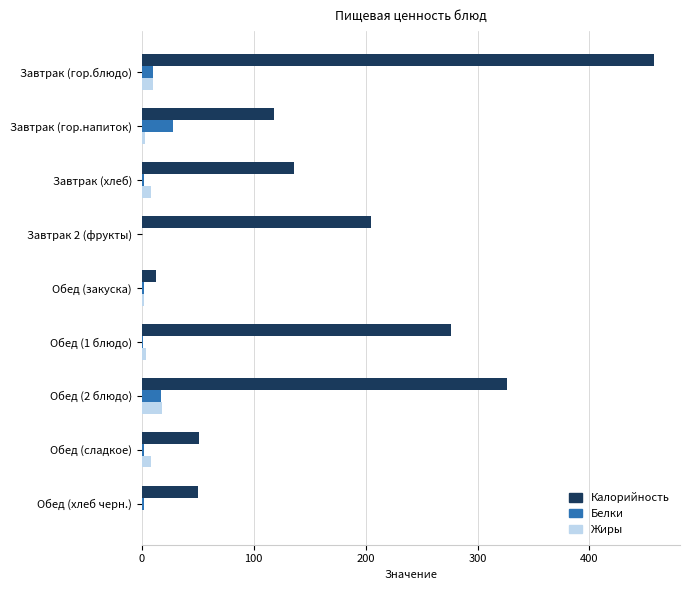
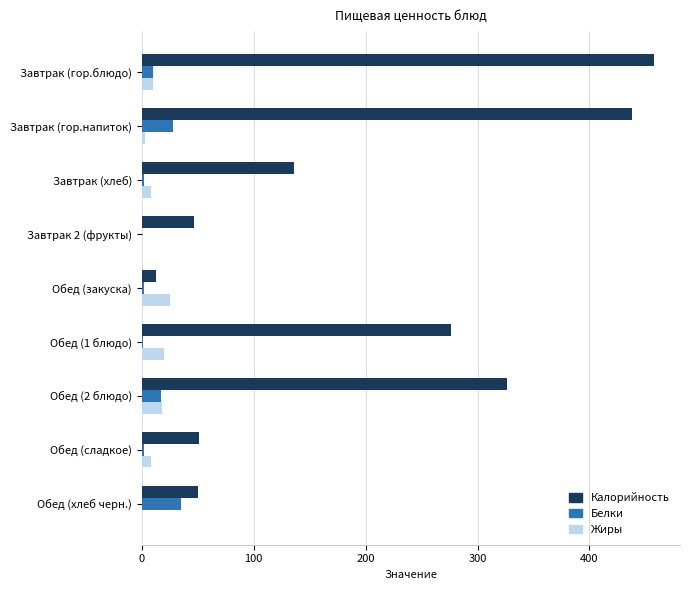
  {
    "Калорийность": {
      "Завтрак (гор.блюдо)": 458,
-     "Завтрак (гор.напиток)": 119,
+     "Завтрак (гор.напиток)": 438,
      "Завтрак (хлеб)": 136,
-     "Завтрак 2 (фрукты)": 205,
+     "Завтрак 2 (фрукты)": 47,
      "Обед (закуска)": 13,
      "Обед (1 блюдо)": 276,
      "Обед (2 блюдо)": 326,
      "Обед (сладкое)": 51,
      "Обед (хлеб черн.)": 50
    },
    "Белки": {
      "Завтрак (гор.блюдо)": 10,
      "Завтрак (гор.напиток)": 28,
      "Завтрак (хлеб)": 2,
      "Обед (2 блюдо)": 17,
-     "Обед (хлеб черн.)": 2
+     "Обед (хлеб черн.)": 35
    },
    "Жиры": {
      "Завтрак (гор.блюдо)": 10,
      "Завтрак (гор.напиток)": 3,
      "Завтрак (хлеб)": 8,
-     "Обед (закуска)": 2,
-     "Обед (1 блюдо)": 4,
+     "Обед (закуска)": 25,
+     "Обед (1 блюдо)": 20,
      "Обед (2 блюдо)": 18,
      "Обед (сладкое)": 8
    }
  }
